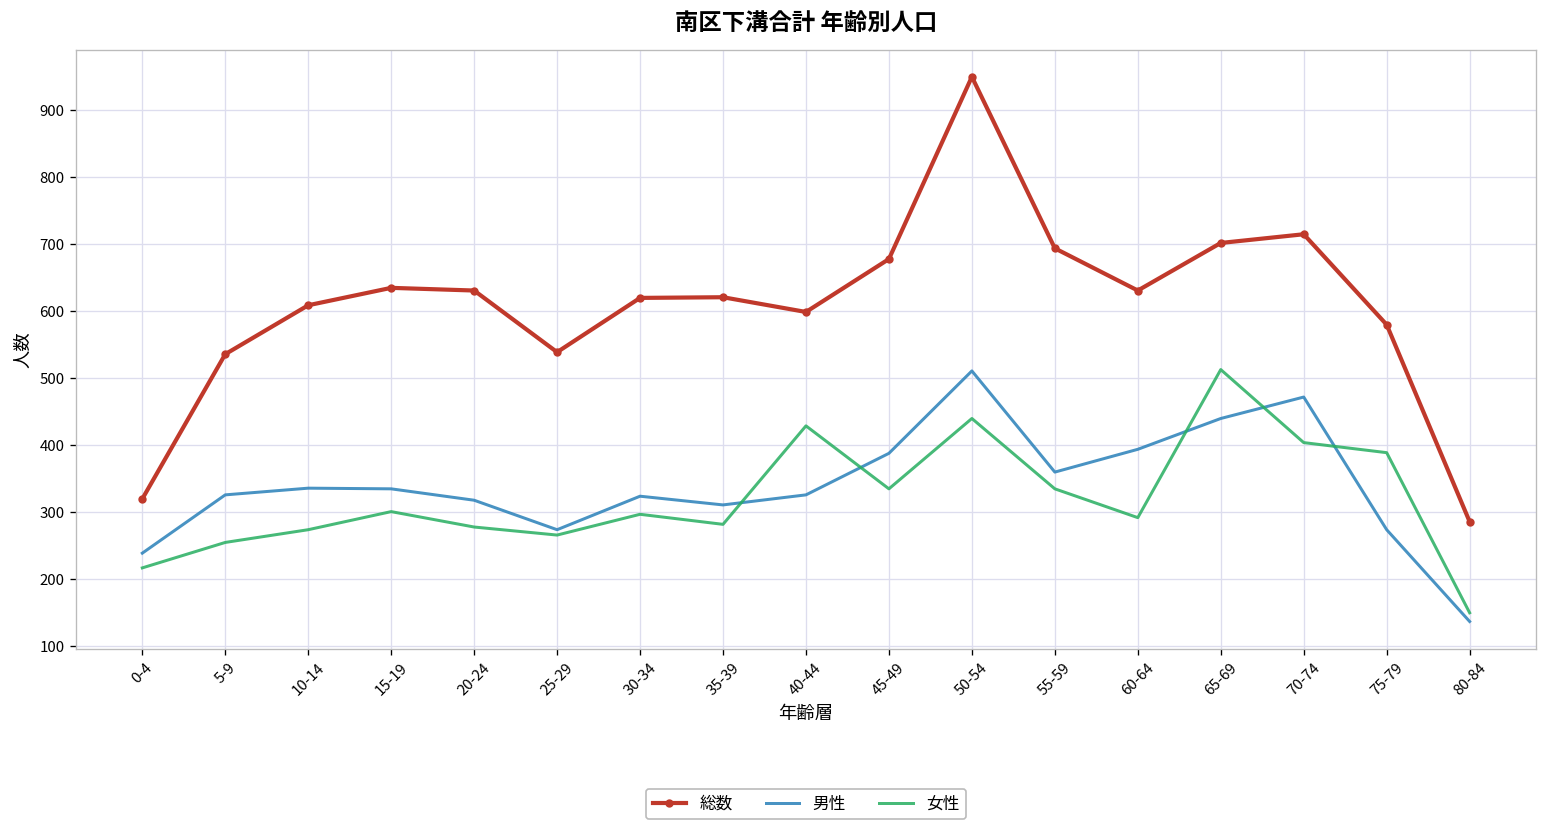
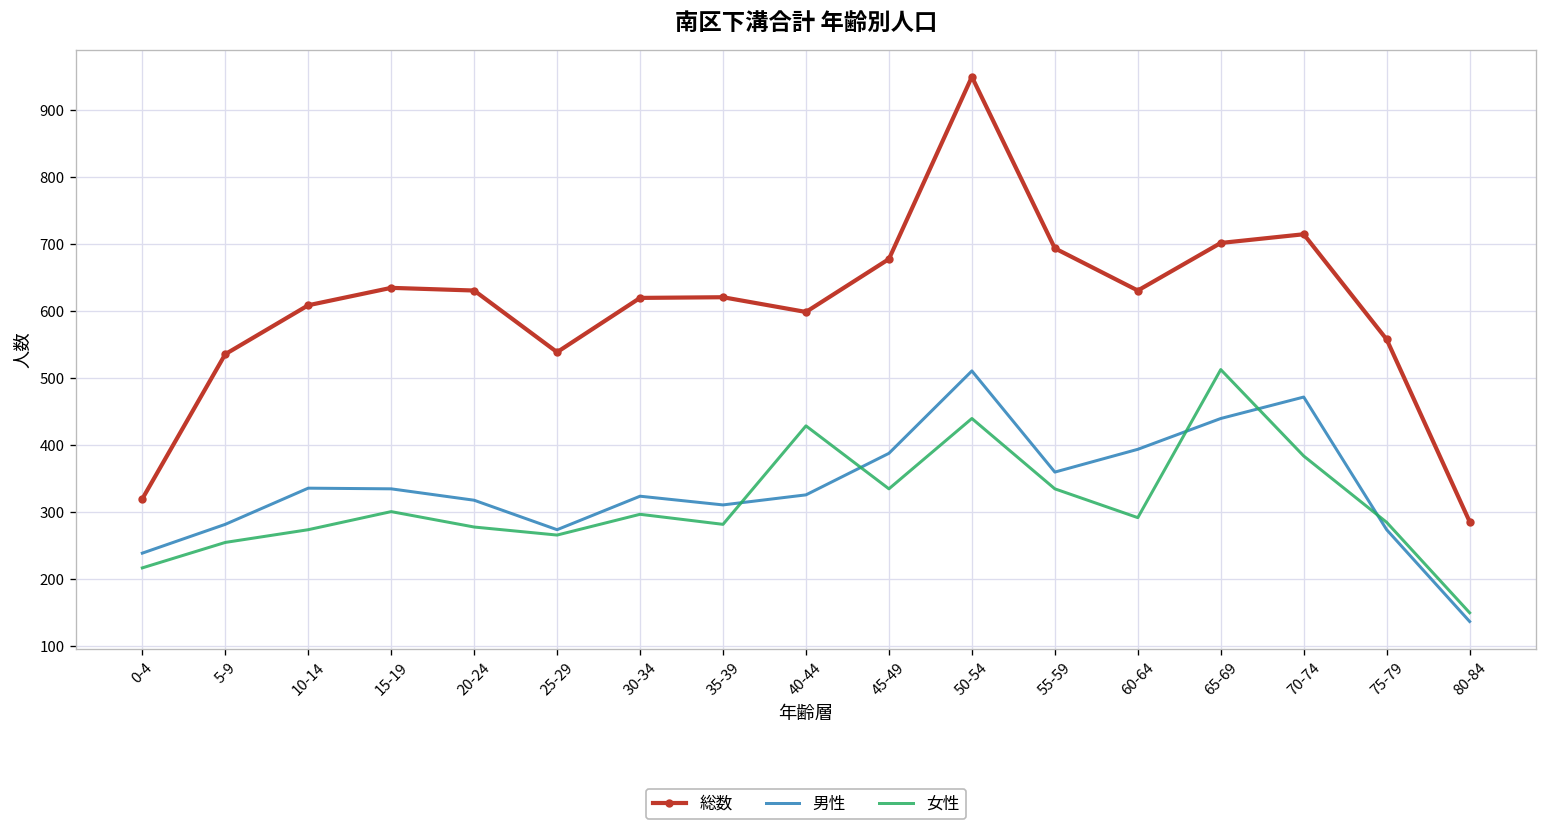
  {
    "総数": {
      "0-4": 320,
      "5-9": 540,
      "10-14": 610,
      "15-19": 630,
      "20-24": 630,
      "25-29": 540,
      "30-34": 620,
      "35-39": 620,
      "40-44": 600,
      "45-49": 680,
      "50-54": 950,
      "55-59": 690,
      "60-64": 630,
      "65-69": 700,
      "70-74": 710,
-     "75-79": 580,
+     "75-79": 560,
      "80-84": 290
    },
    "男性": {
      "0-4": 240,
-     "5-9": 330,
+     "5-9": 280,
      "10-14": 340,
      "15-19": 330,
      "20-24": 320,
      "25-29": 270,
      "30-34": 320,
      "35-39": 310,
      "40-44": 330,
      "45-49": 390,
      "50-54": 510,
      "55-59": 360,
      "60-64": 390,
      "65-69": 440,
      "70-74": 470,
      "75-79": 270,
      "80-84": 140
    },
    "女性": {
      "0-4": 220,
      "5-9": 250,
      "10-14": 270,
      "15-19": 300,
      "20-24": 280,
      "25-29": 270,
      "30-34": 300,
      "35-39": 280,
      "40-44": 430,
      "45-49": 330,
      "50-54": 440,
      "55-59": 330,
      "60-64": 290,
      "65-69": 510,
-     "70-74": 400,
-     "75-79": 390,
+     "70-74": 380,
+     "75-79": 280,
      "80-84": 150
    }
  }
